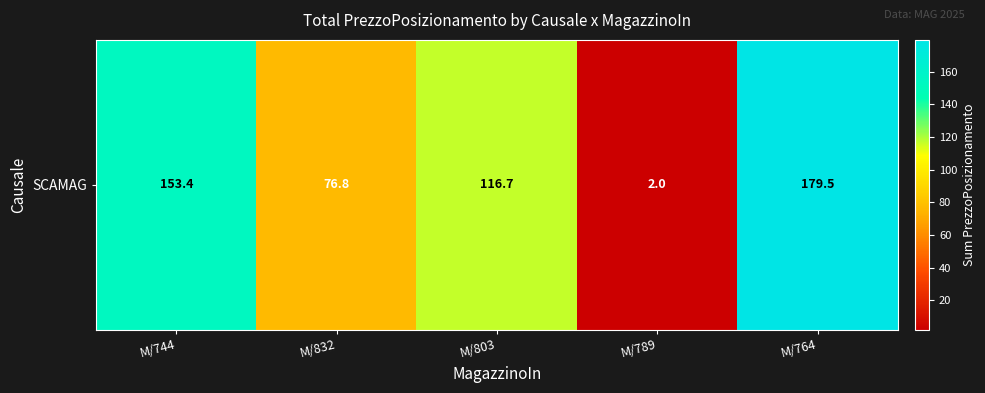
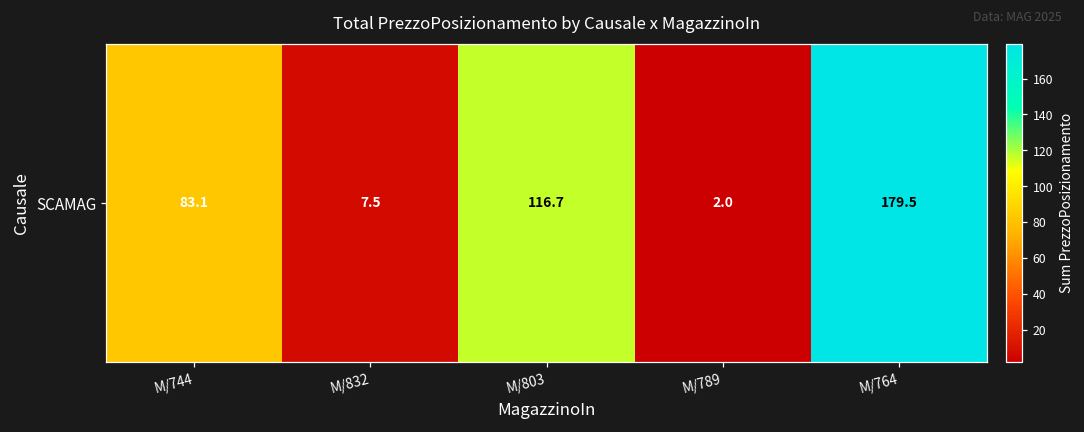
  {
    "SCAMAG": {
-     "M/744": 153.4,
-     "M/832": 76.8,
+     "M/744": 83.1,
+     "M/832": 7.5,
      "M/803": 116.7,
      "M/789": 2.0,
      "M/764": 179.5
    }
  }
